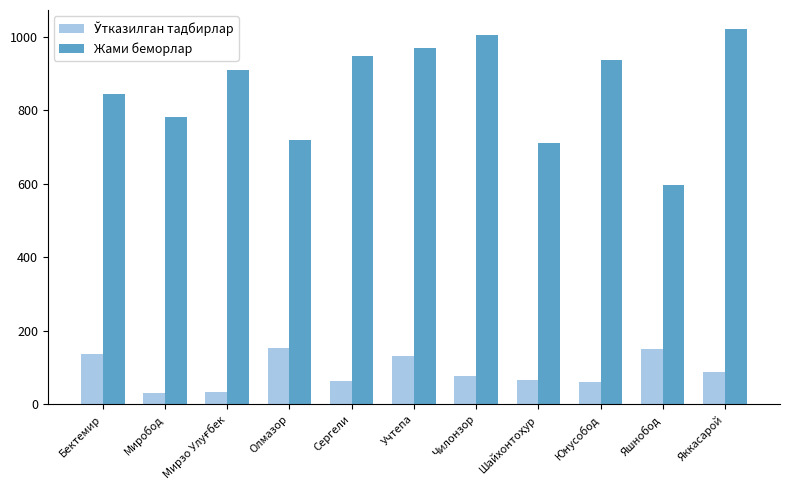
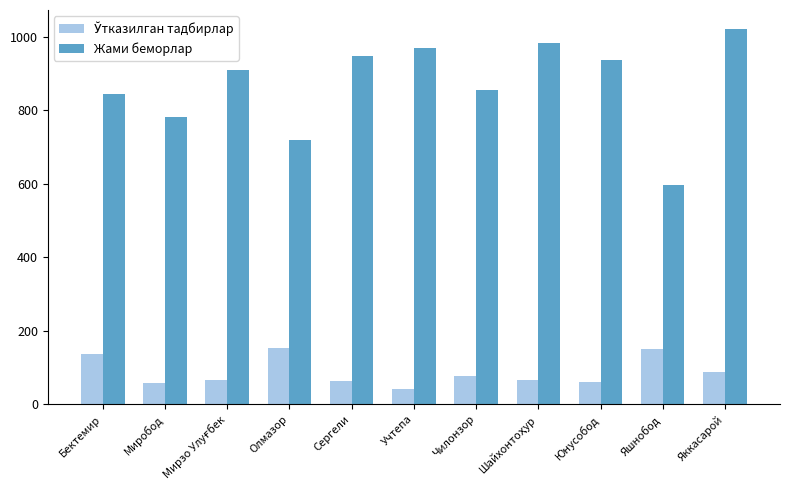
  {
    "Ўтказилган тадбирлар": {
      "Бектемир": 140,
-     "Миробод": 30,
-     "Мирзо Улуғбек": 30,
+     "Миробод": 60,
+     "Мирзо Улуғбек": 70,
      "Олмазор": 150,
      "Сергели": 60,
-     "Учтепа": 130,
+     "Учтепа": 40,
      "Чилонзор": 80,
      "Шайхонтоҳур": 70,
      "Юнусобод": 60,
      "Яшнобод": 150,
      "Яккасарой": 90
    },
    "Жами беморлар": {
      "Бектемир": 840,
      "Миробод": 780,
      "Мирзо Улуғбек": 910,
      "Олмазор": 720,
      "Сергели": 950,
      "Учтепа": 970,
-     "Чилонзор": 1000,
-     "Шайхонтоҳур": 710,
+     "Чилонзор": 860,
+     "Шайхонтоҳур": 980,
      "Юнусобод": 940,
      "Яшнобод": 600,
      "Яккасарой": 1020
    }
  }
